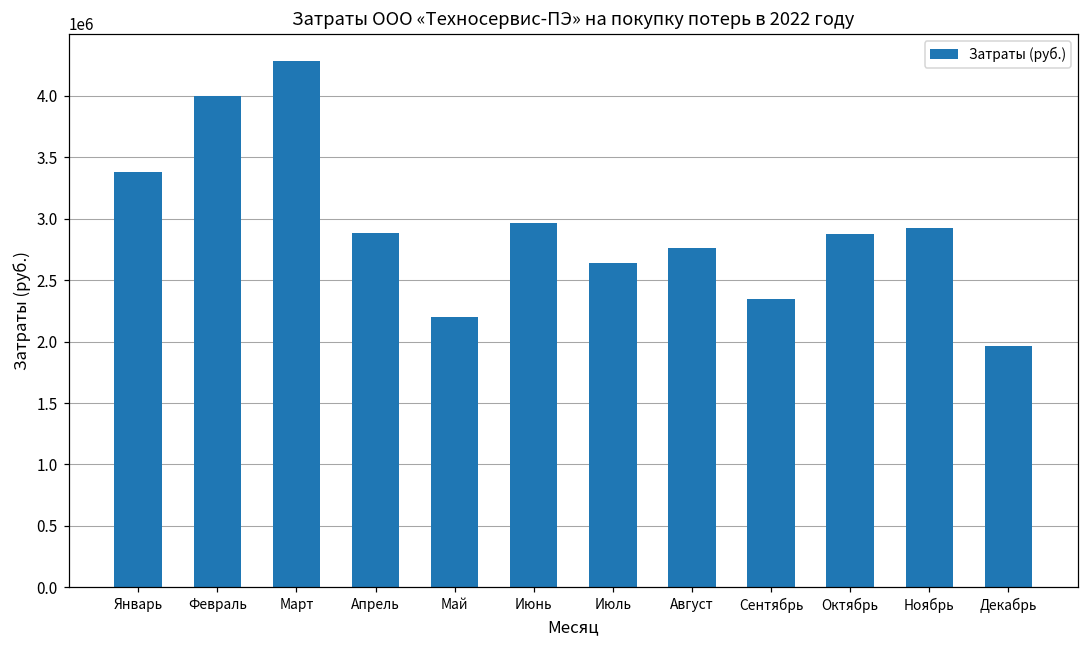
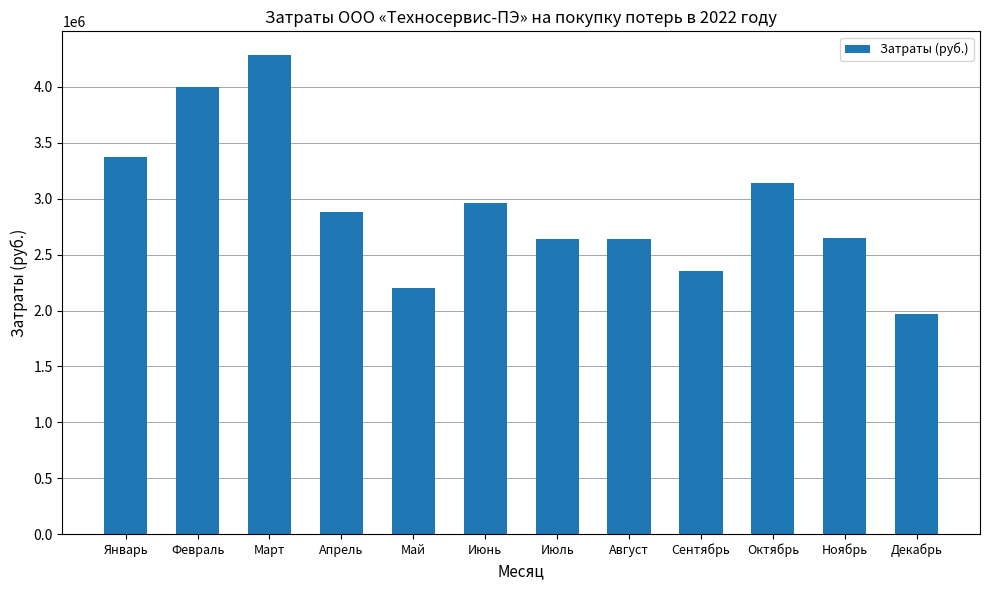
  {
    "Январь": 3380000,
    "Февраль": 4000000,
    "Март": 4280000,
    "Апрель": 2880000,
    "Май": 2200000,
    "Июнь": 2960000,
    "Июль": 2640000,
-   "Август": 2760000,
+   "Август": 2640000,
    "Сентябрь": 2350000,
-   "Октябрь": 2870000,
-   "Ноябрь": 2920000,
+   "Октябрь": 3140000,
+   "Ноябрь": 2650000,
    "Декабрь": 1970000
  }
